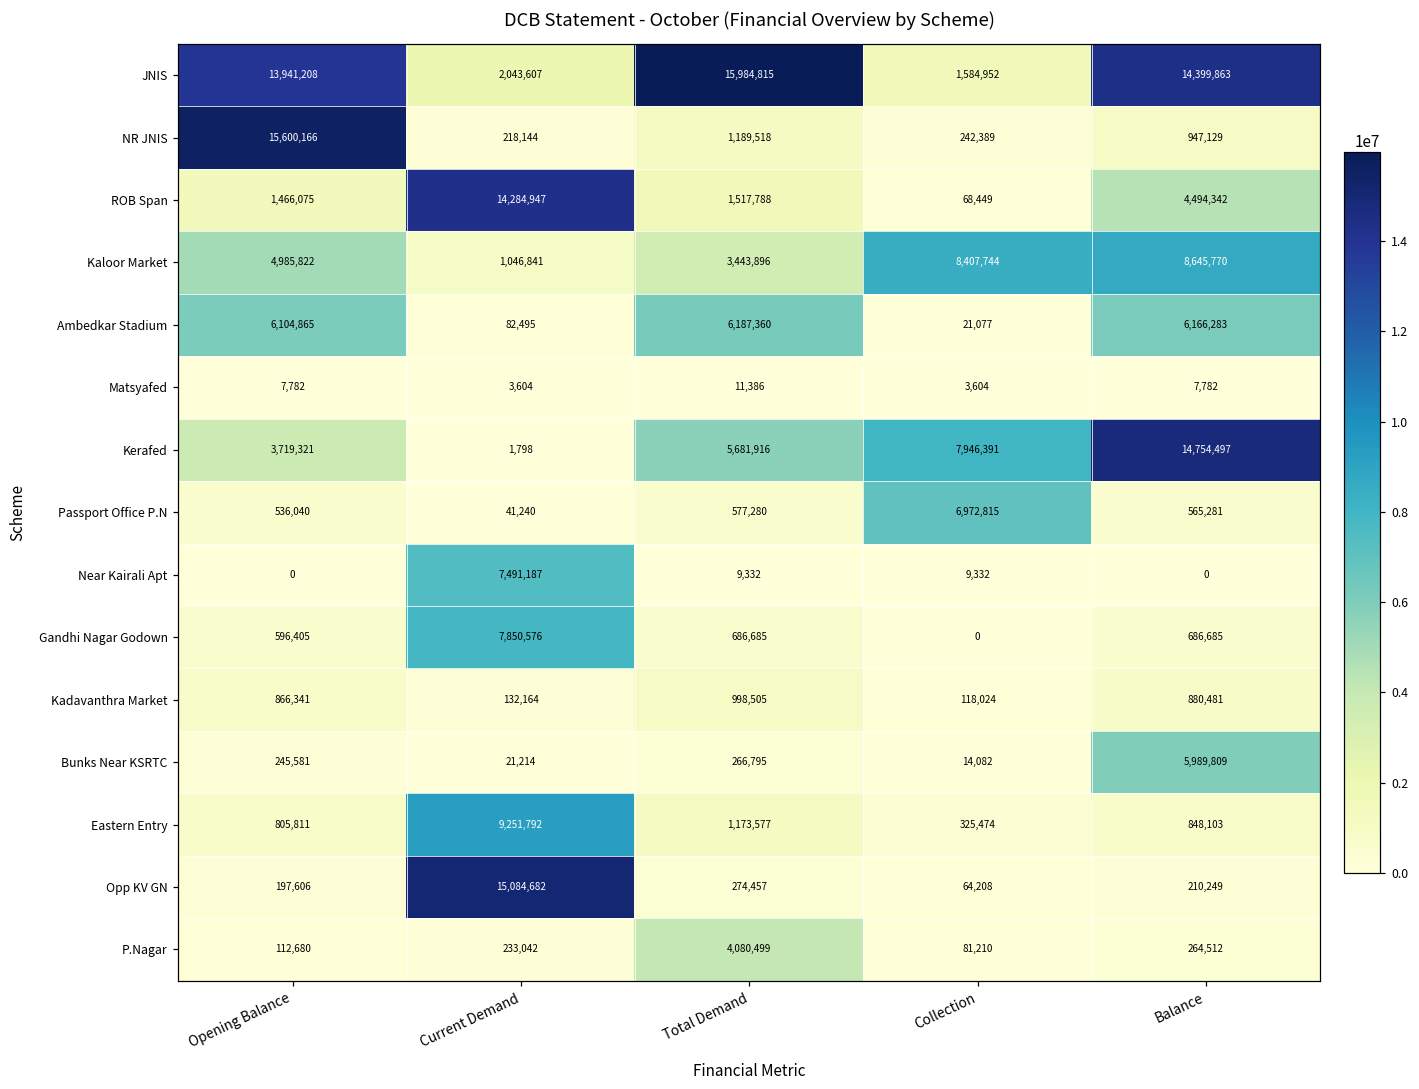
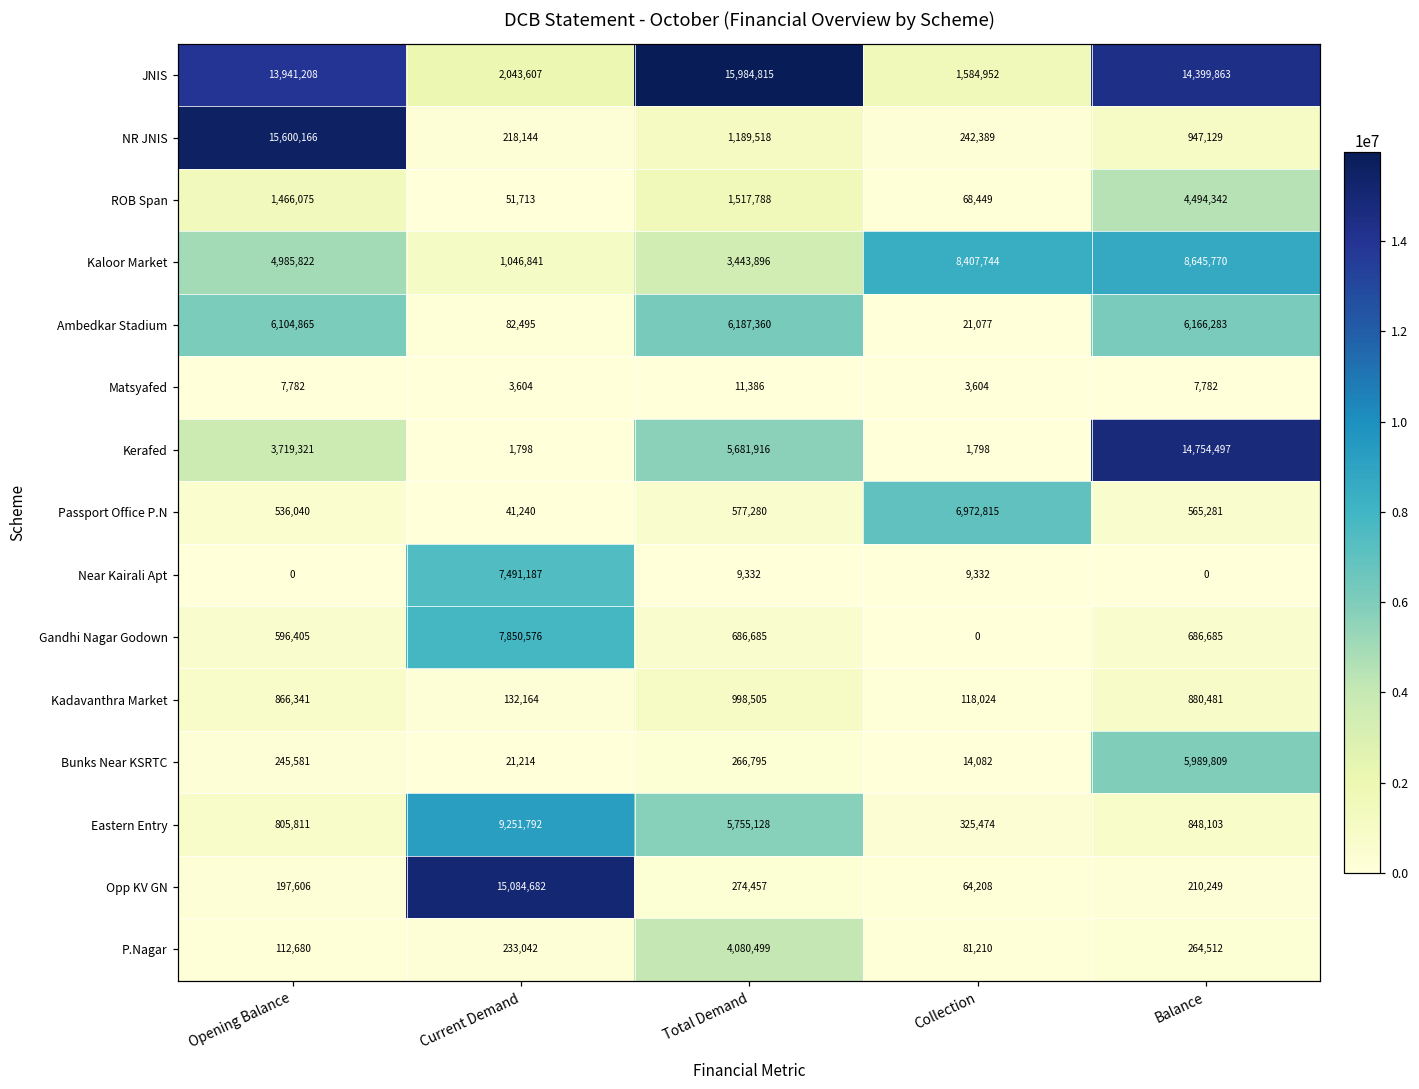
  {
    "JNIS": {
      "Opening Balance": "13,941,208",
      "Current Demand": "2,043,607",
      "Total Demand": "15,984,815",
      "Collection": "1,584,952",
      "Balance": "14,399,863"
    },
    "NR JNIS": {
      "Opening Balance": "15,600,166",
      "Current Demand": "218,144",
      "Total Demand": "1,189,518",
      "Collection": "242,389",
      "Balance": "947,129"
    },
    "ROB Span": {
      "Opening Balance": "1,466,075",
-     "Current Demand": "14,284,947",
+     "Current Demand": "51,713",
      "Total Demand": "1,517,788",
      "Collection": "68,449",
      "Balance": "4,494,342"
    },
    "Kaloor Market": {
      "Opening Balance": "4,985,822",
      "Current Demand": "1,046,841",
      "Total Demand": "3,443,896",
      "Collection": "8,407,744",
      "Balance": "8,645,770"
    },
    "Ambedkar Stadium": {
      "Opening Balance": "6,104,865",
      "Current Demand": "82,495",
      "Total Demand": "6,187,360",
      "Collection": "21,077",
      "Balance": "6,166,283"
    },
    "Matsyafed": {
      "Opening Balance": "7,782",
      "Current Demand": "3,604",
      "Total Demand": "11,386",
      "Collection": "3,604",
      "Balance": "7,782"
    },
    "Kerafed": {
      "Opening Balance": "3,719,321",
      "Current Demand": "1,798",
      "Total Demand": "5,681,916",
-     "Collection": "7,946,391",
+     "Collection": "1,798",
      "Balance": "14,754,497"
    },
    "Passport Office P.N": {
      "Opening Balance": "536,040",
      "Current Demand": "41,240",
      "Total Demand": "577,280",
      "Collection": "6,972,815",
      "Balance": "565,281"
    },
    "Near Kairali Apt": {
      "Opening Balance": "0",
      "Current Demand": "7,491,187",
      "Total Demand": "9,332",
      "Collection": "9,332",
      "Balance": "0"
    },
    "Gandhi Nagar Godown": {
      "Opening Balance": "596,405",
      "Current Demand": "7,850,576",
      "Total Demand": "686,685",
      "Collection": "0",
      "Balance": "686,685"
    },
    "Kadavanthra Market": {
      "Opening Balance": "866,341",
      "Current Demand": "132,164",
      "Total Demand": "998,505",
      "Collection": "118,024",
      "Balance": "880,481"
    },
    "Bunks Near KSRTC": {
      "Opening Balance": "245,581",
      "Current Demand": "21,214",
      "Total Demand": "266,795",
      "Collection": "14,082",
      "Balance": "5,989,809"
    },
    "Eastern Entry": {
      "Opening Balance": "805,811",
      "Current Demand": "9,251,792",
-     "Total Demand": "1,173,577",
+     "Total Demand": "5,755,128",
      "Collection": "325,474",
      "Balance": "848,103"
    },
    "Opp KV GN": {
      "Opening Balance": "197,606",
      "Current Demand": "15,084,682",
      "Total Demand": "274,457",
      "Collection": "64,208",
      "Balance": "210,249"
    },
    "P.Nagar": {
      "Opening Balance": "112,680",
      "Current Demand": "233,042",
      "Total Demand": "4,080,499",
      "Collection": "81,210",
      "Balance": "264,512"
    }
  }
